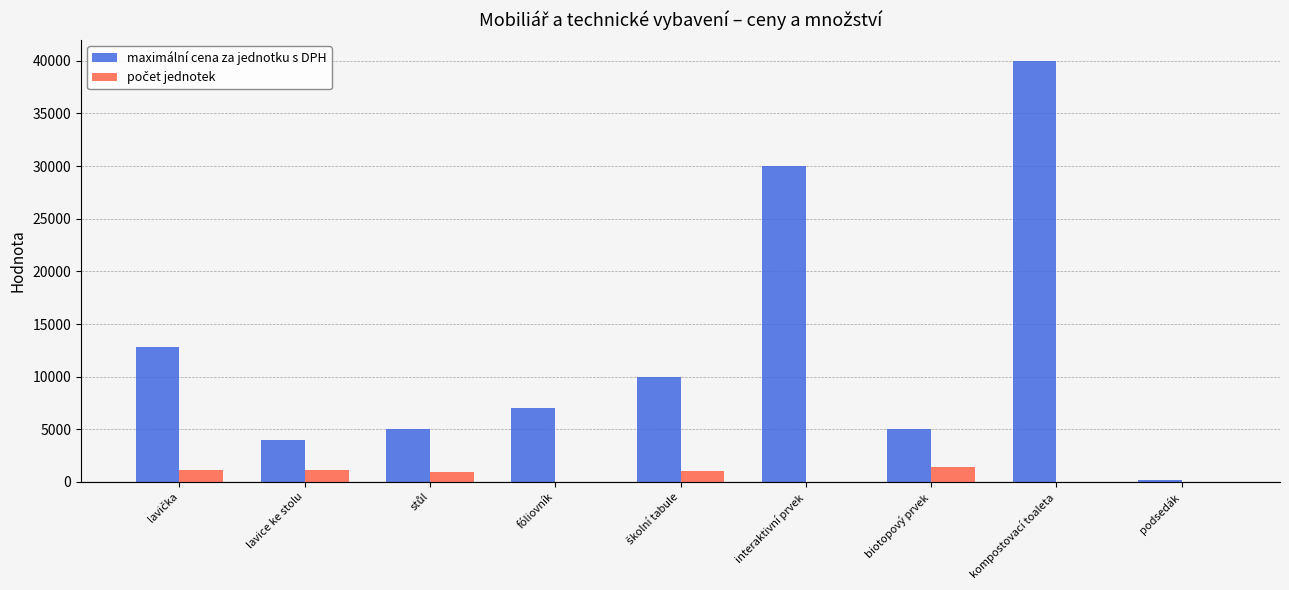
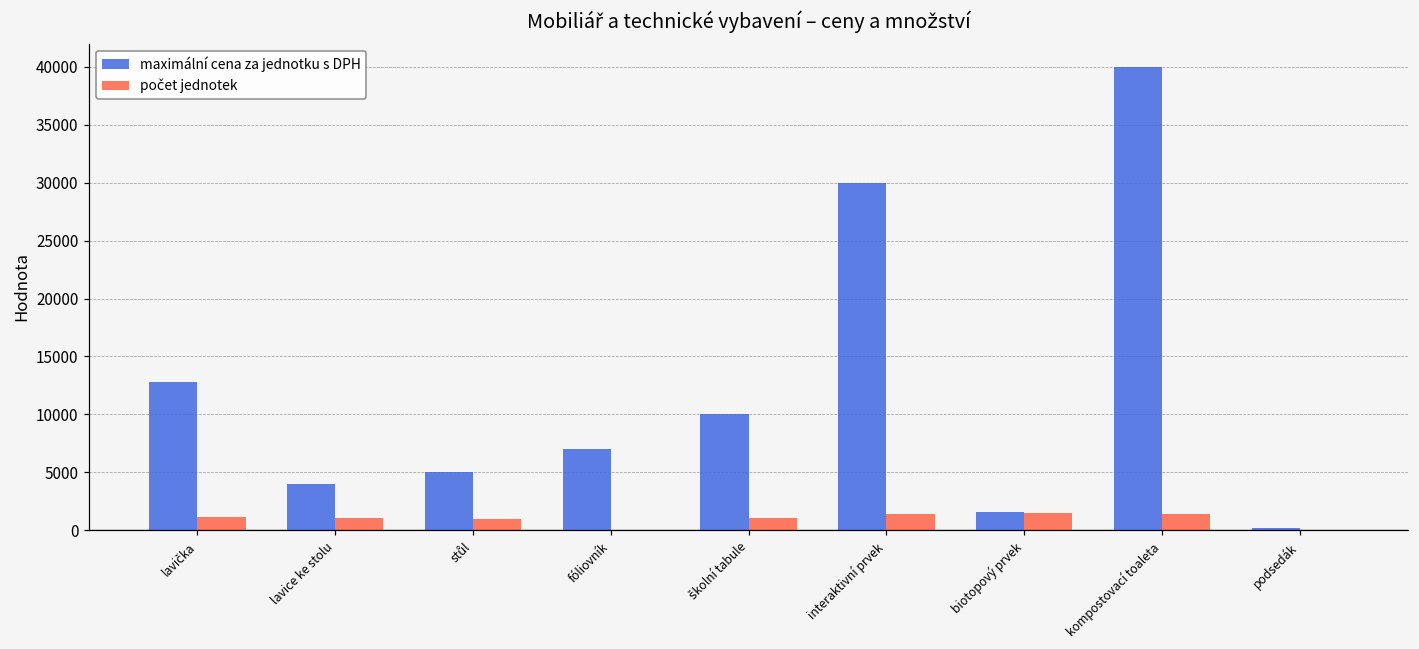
  {
    "maximální cena za jednotku s DPH": {
      "lavička": 12800,
      "lavice ke stolu": 4000,
      "stůl": 5000,
      "fóliovník": 7000,
      "školní tabule": 10000,
      "interaktivní prvek": 30000,
-     "biotopový prvek": 5000,
+     "biotopový prvek": 1600,
      "kompostovací toaleta": 40000
    },
    "počet jednotek": {
      "lavička": 1100,
      "lavice ke stolu": 1100,
      "stůl": 1000,
      "školní tabule": 1000,
-     "interaktivní prvek": 0,
+     "interaktivní prvek": 1400,
      "biotopový prvek": 1400,
-     "kompostovací toaleta": 0
+     "kompostovací toaleta": 1400
    }
  }
